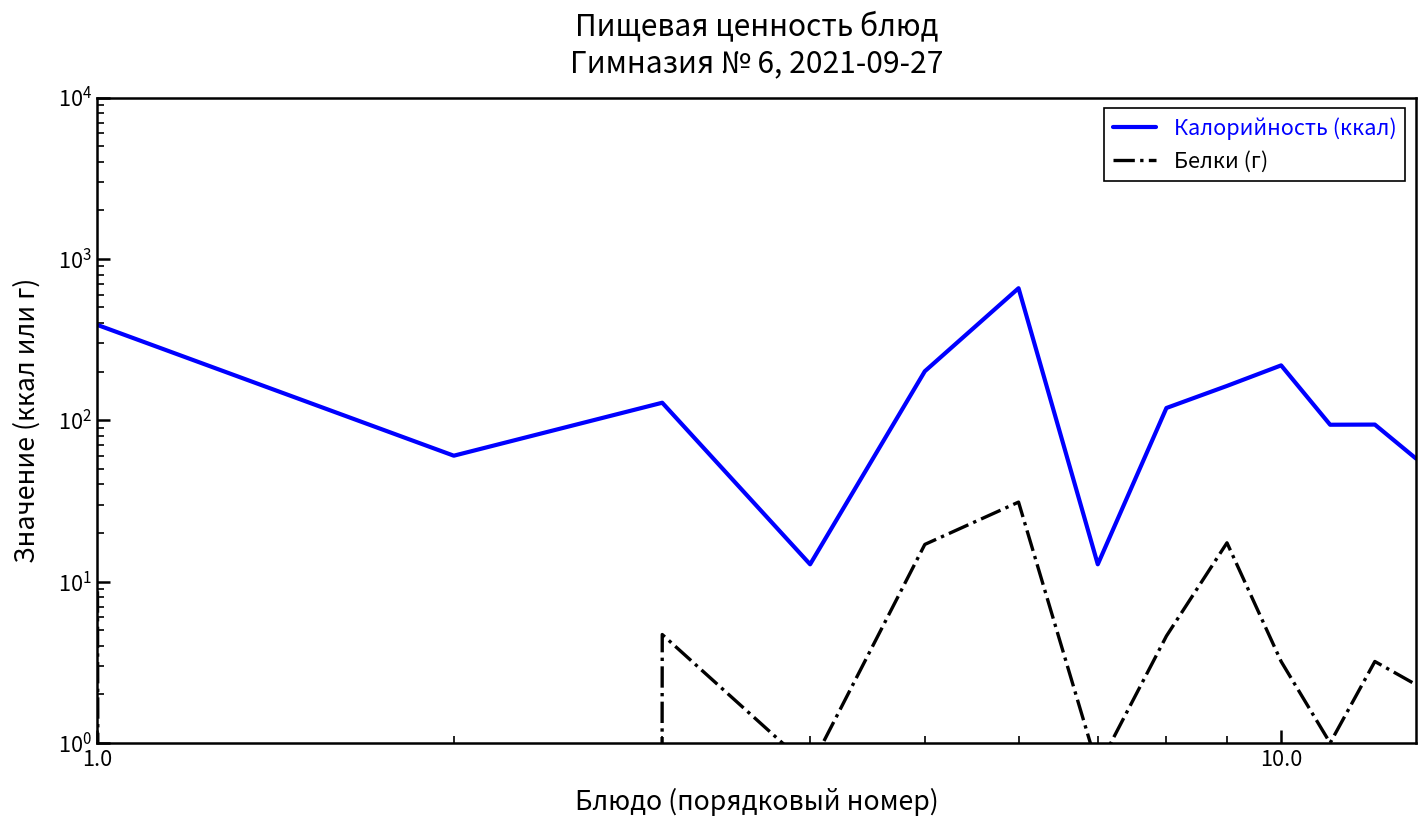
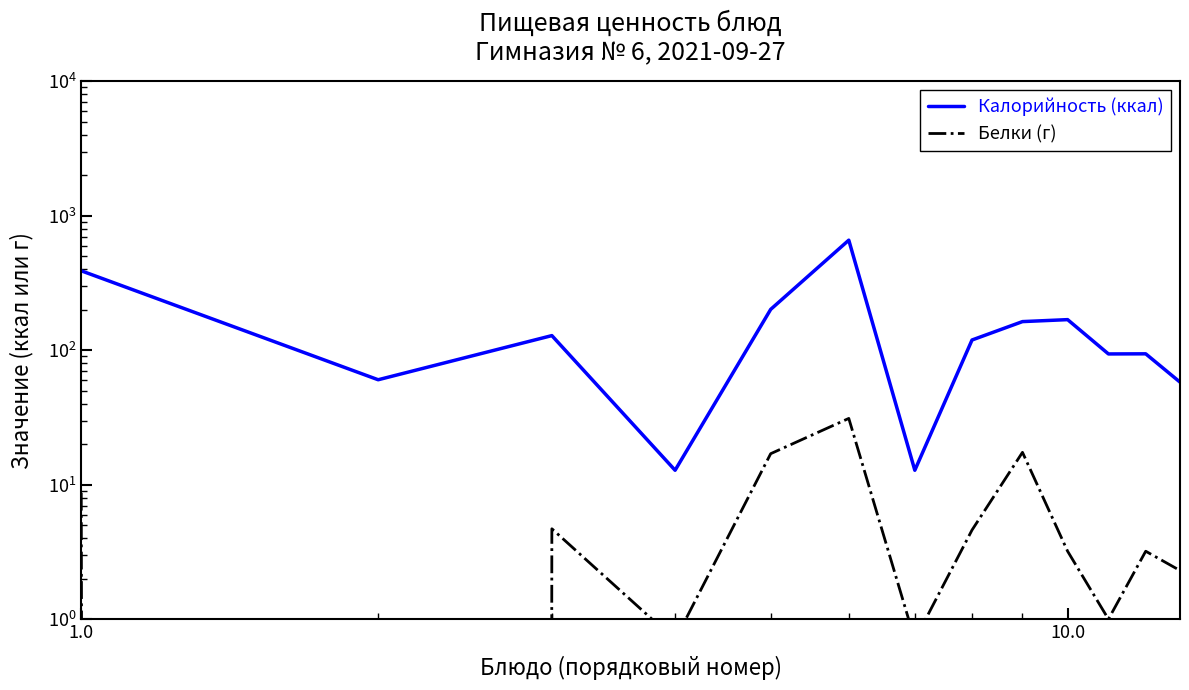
  {
    "Калорийность (ккал)": {
      "1.0": 390,
-     "10.0": 220
+     "10.0": 170
    },
    "Белки (г)": {
      "1.0": 9,
      "10.0": 3.2
    }
  }
